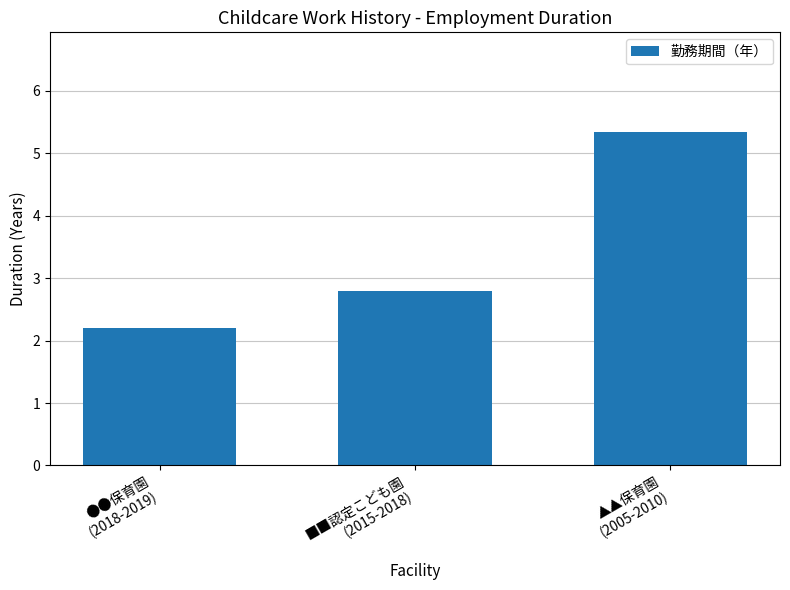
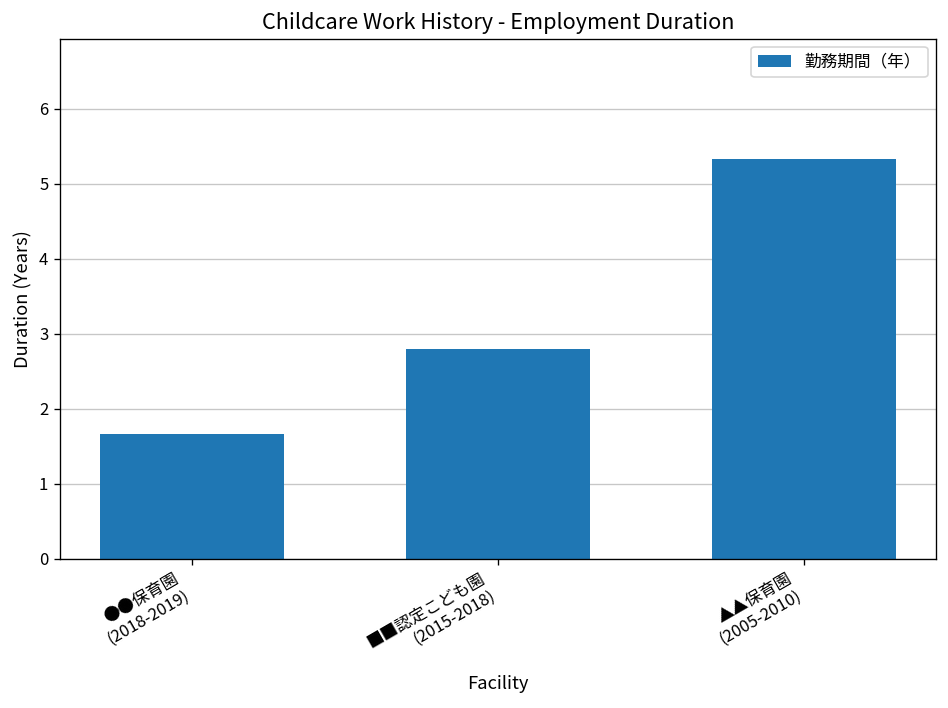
  {
-   "●●保育園 (2018-2019)": 2.2,
+   "●●保育園 (2018-2019)": 1.7,
    "■■認定こども園 (2015-2018)": 2.8,
    "▲▲保育園 (2005-2010)": 5.3
  }
